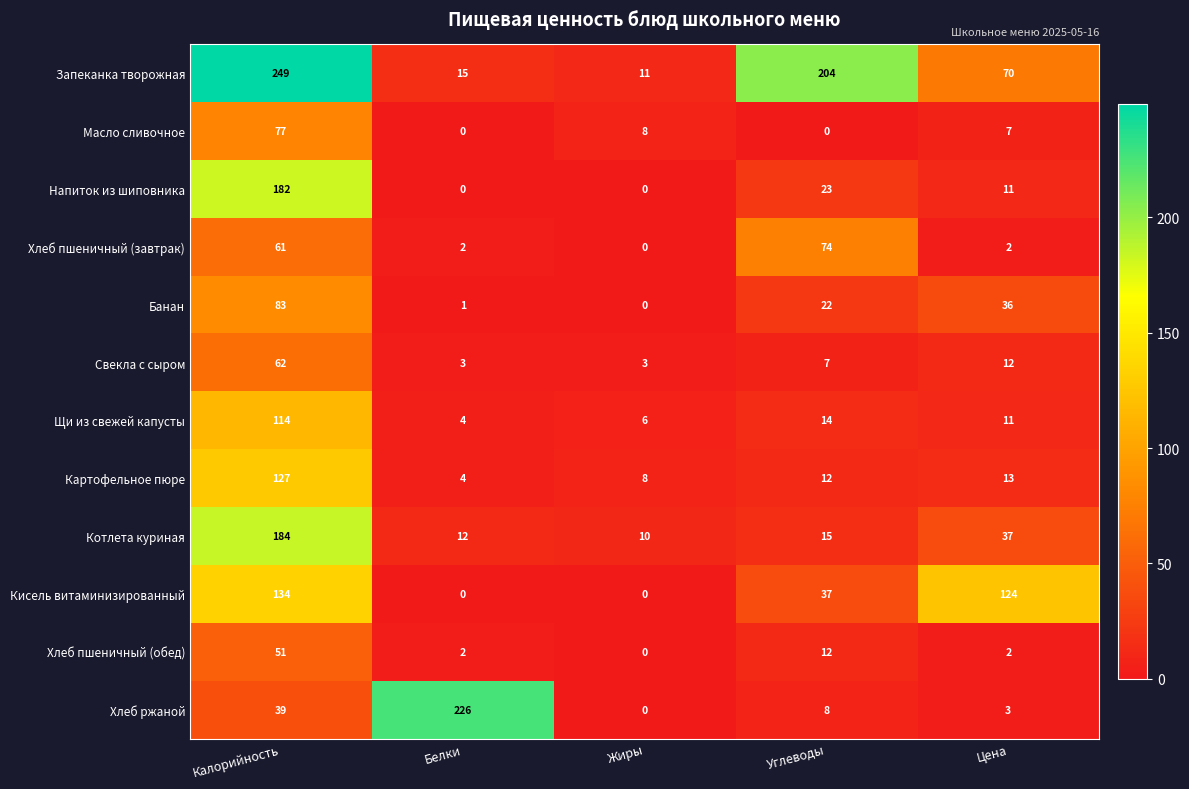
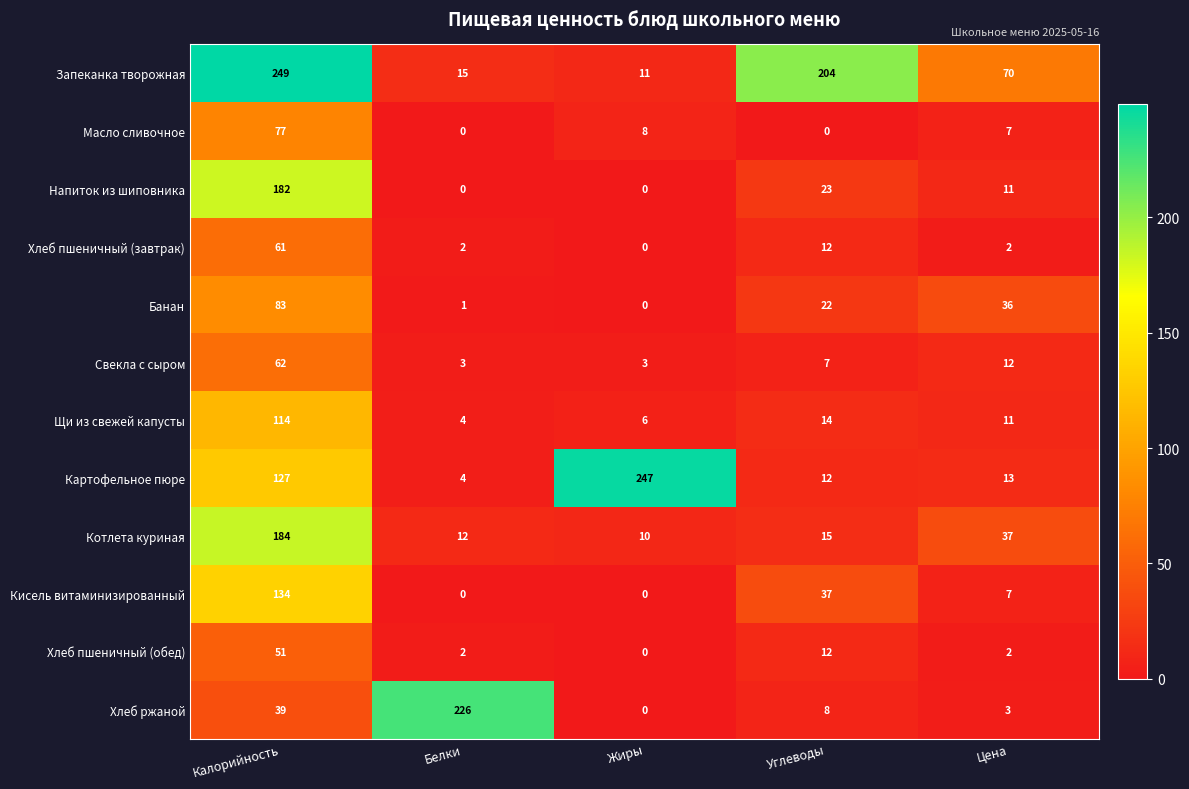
  {
    "Запеканка творожная": {
      "Калорийность": 249,
      "Белки": 15,
      "Жиры": 11,
      "Углеводы": 204,
      "Цена": 70
    },
    "Масло сливочное": {
      "Калорийность": 77,
      "Белки": 0,
      "Жиры": 8,
      "Углеводы": 0,
      "Цена": 7
    },
    "Напиток из шиповника": {
      "Калорийность": 182,
      "Белки": 0,
      "Жиры": 0,
      "Углеводы": 23,
      "Цена": 11
    },
    "Хлеб пшеничный (завтрак)": {
      "Калорийность": 61,
      "Белки": 2,
      "Жиры": 0,
-     "Углеводы": 74,
+     "Углеводы": 12,
      "Цена": 2
    },
    "Банан": {
      "Калорийность": 83,
      "Белки": 1,
      "Жиры": 0,
      "Углеводы": 22,
      "Цена": 36
    },
    "Свекла с сыром": {
      "Калорийность": 62,
      "Белки": 3,
      "Жиры": 3,
      "Углеводы": 7,
      "Цена": 12
    },
    "Щи из свежей капусты": {
      "Калорийность": 114,
      "Белки": 4,
      "Жиры": 6,
      "Углеводы": 14,
      "Цена": 11
    },
    "Картофельное пюре": {
      "Калорийность": 127,
      "Белки": 4,
-     "Жиры": 8,
+     "Жиры": 247,
      "Углеводы": 12,
      "Цена": 13
    },
    "Котлета куриная": {
      "Калорийность": 184,
      "Белки": 12,
      "Жиры": 10,
      "Углеводы": 15,
      "Цена": 37
    },
    "Кисель витаминизированный": {
      "Калорийность": 134,
      "Белки": 0,
      "Жиры": 0,
      "Углеводы": 37,
-     "Цена": 124
+     "Цена": 7
    },
    "Хлеб пшеничный (обед)": {
      "Калорийность": 51,
      "Белки": 2,
      "Жиры": 0,
      "Углеводы": 12,
      "Цена": 2
    },
    "Хлеб ржаной": {
      "Калорийность": 39,
      "Белки": 226,
      "Жиры": 0,
      "Углеводы": 8,
      "Цена": 3
    }
  }
